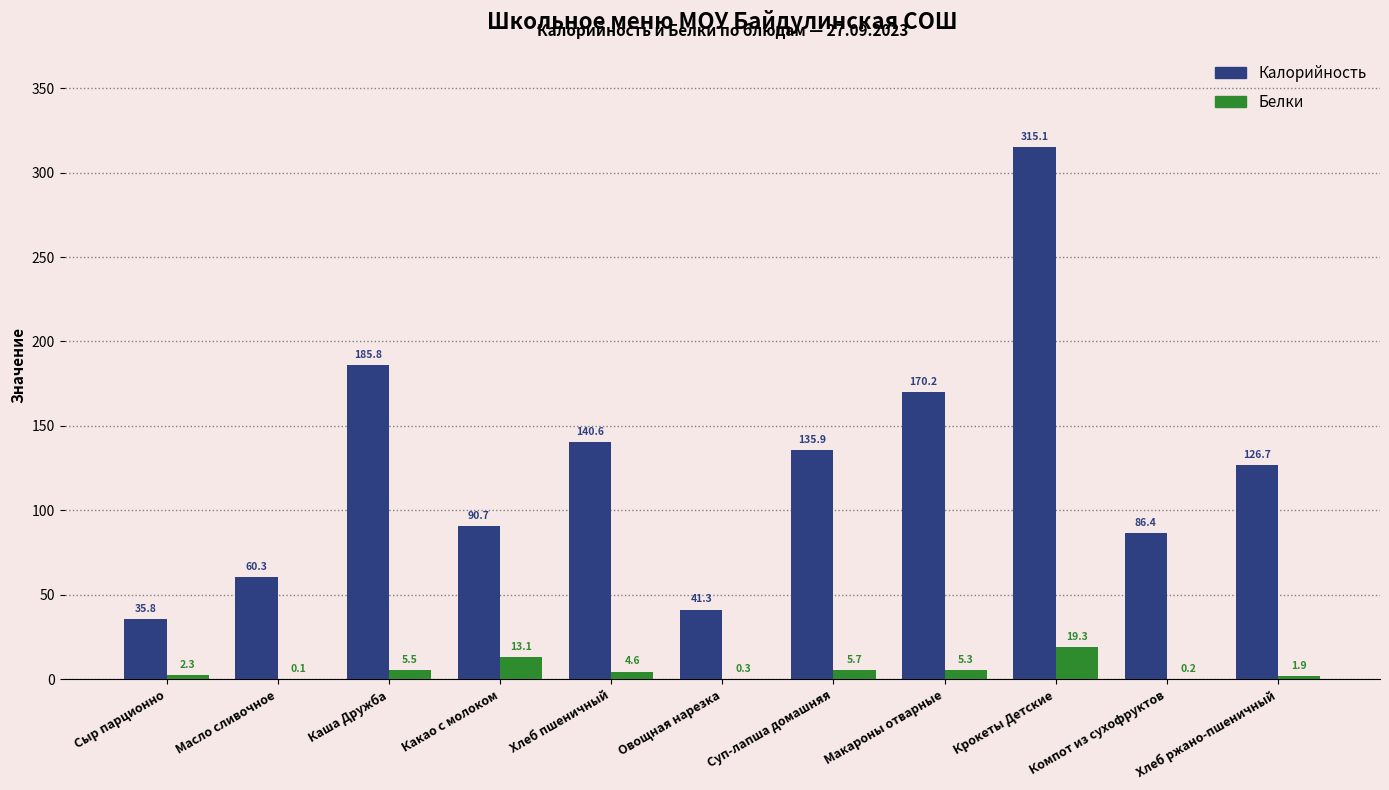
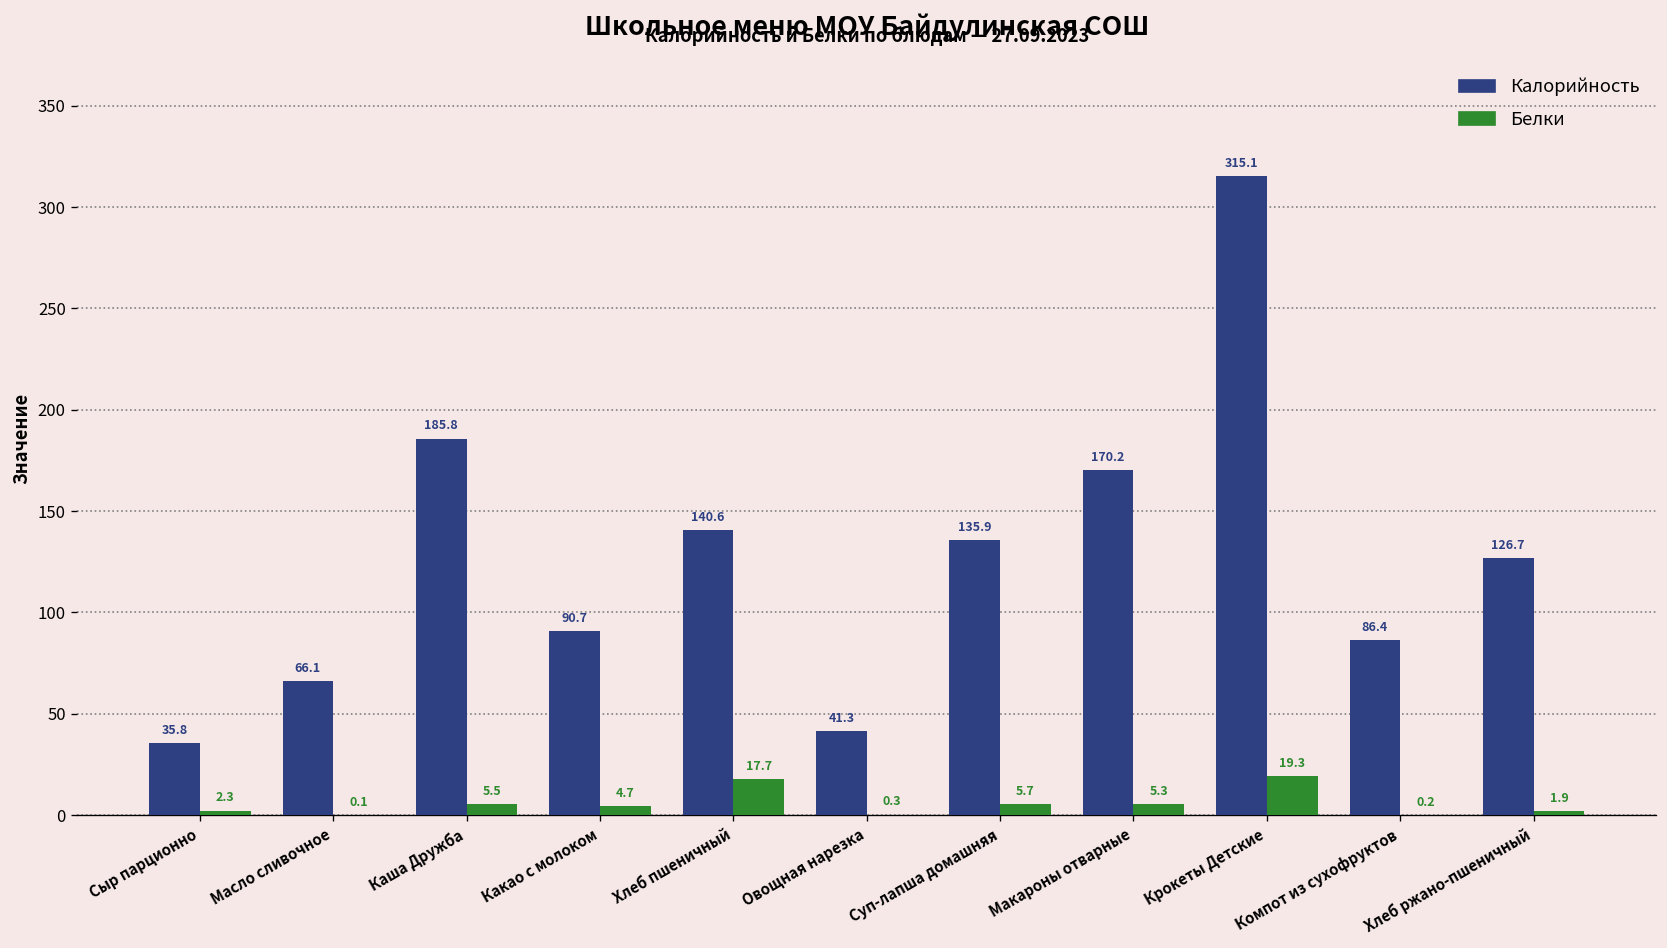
  {
    "Калорийность": {
      "Сыр парционно": 35.8,
-     "Масло сливочное": 60.3,
+     "Масло сливочное": 66.1,
      "Каша Дружба": 185.8,
      "Какао с молоком": 90.7,
      "Хлеб пшеничный": 140.6,
      "Овощная нарезка": 41.3,
      "Суп-лапша домашняя": 135.9,
      "Макароны отварные": 170.2,
      "Крокеты Детские": 315.1,
      "Компот из сухофруктов": 86.4,
      "Хлеб ржано-пшеничный": 126.7
    },
    "Белки": {
      "Сыр парционно": 2.3,
      "Масло сливочное": 0.1,
      "Каша Дружба": 5.5,
-     "Какао с молоком": 13.1,
-     "Хлеб пшеничный": 4.6,
+     "Какао с молоком": 4.7,
+     "Хлеб пшеничный": 17.7,
      "Овощная нарезка": 0.3,
      "Суп-лапша домашняя": 5.7,
      "Макароны отварные": 5.3,
      "Крокеты Детские": 19.3,
      "Компот из сухофруктов": 0.2,
      "Хлеб ржано-пшеничный": 1.9
    }
  }
